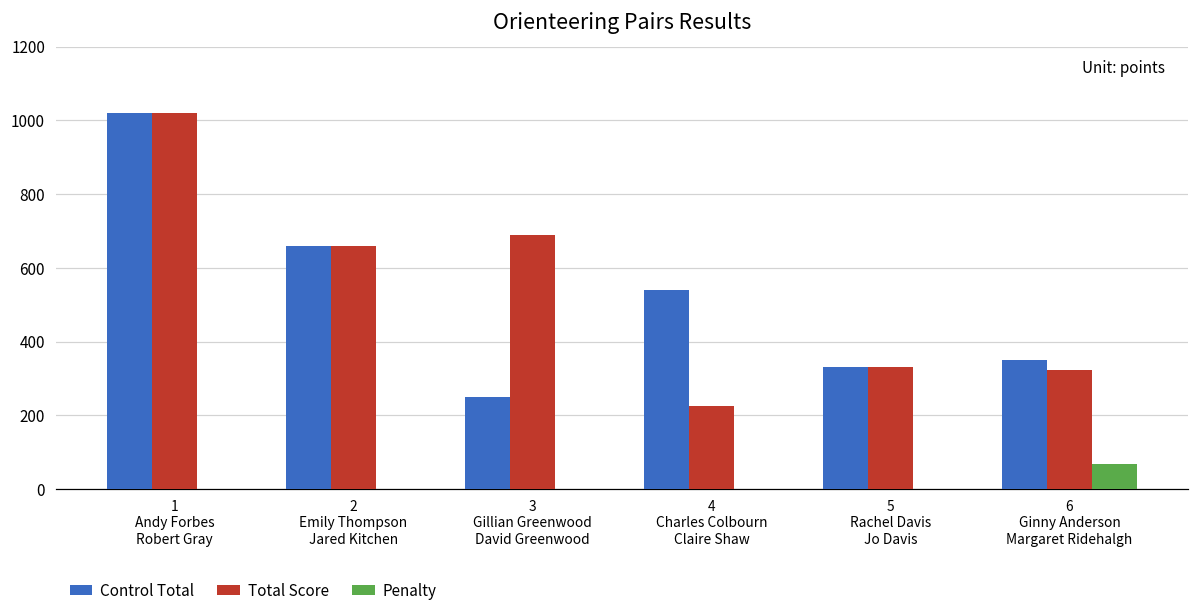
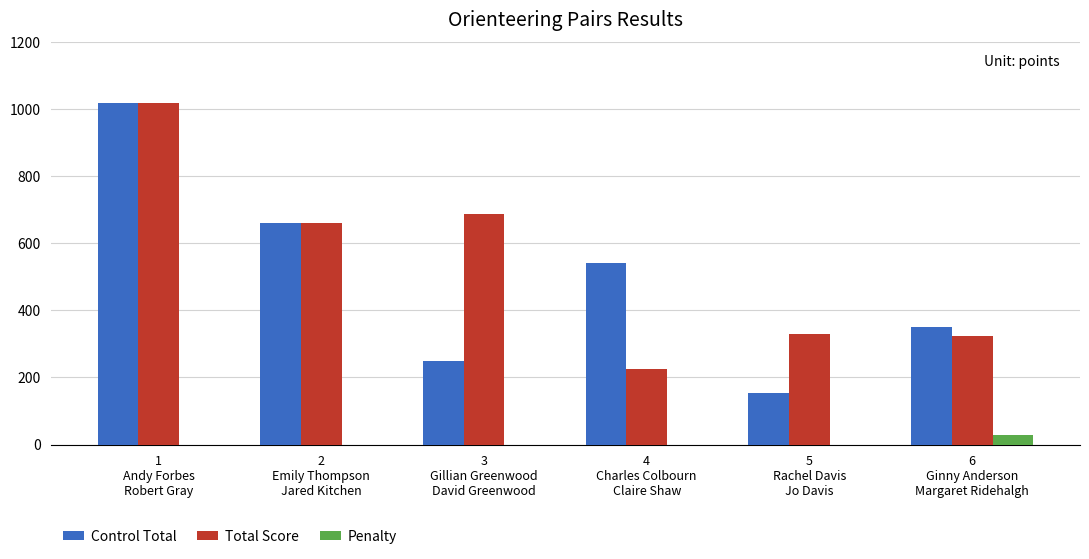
  {
    "Control Total": {
      "1 Andy Forbes Robert Gray": 1020,
      "2 Emily Thompson Jared Kitchen": 660,
      "3 Gillian Greenwood David Greenwood": 250,
      "4 Charles Colbourn Claire Shaw": 540,
-     "5 Rachel Davis Jo Davis": 330,
+     "5 Rachel Davis Jo Davis": 150,
      "6 Ginny Anderson Margaret Ridehalgh": 350
    },
    "Total Score": {
      "1 Andy Forbes Robert Gray": 1020,
      "2 Emily Thompson Jared Kitchen": 660,
      "3 Gillian Greenwood David Greenwood": 690,
      "4 Charles Colbourn Claire Shaw": 220,
      "5 Rachel Davis Jo Davis": 330,
      "6 Ginny Anderson Margaret Ridehalgh": 320
    },
    "Penalty": {
      "1 Andy Forbes Robert Gray": 0,
      "2 Emily Thompson Jared Kitchen": 0,
      "3 Gillian Greenwood David Greenwood": 0,
      "4 Charles Colbourn Claire Shaw": 0,
      "5 Rachel Davis Jo Davis": 0,
-     "6 Ginny Anderson Margaret Ridehalgh": 70
+     "6 Ginny Anderson Margaret Ridehalgh": 30
    }
  }
